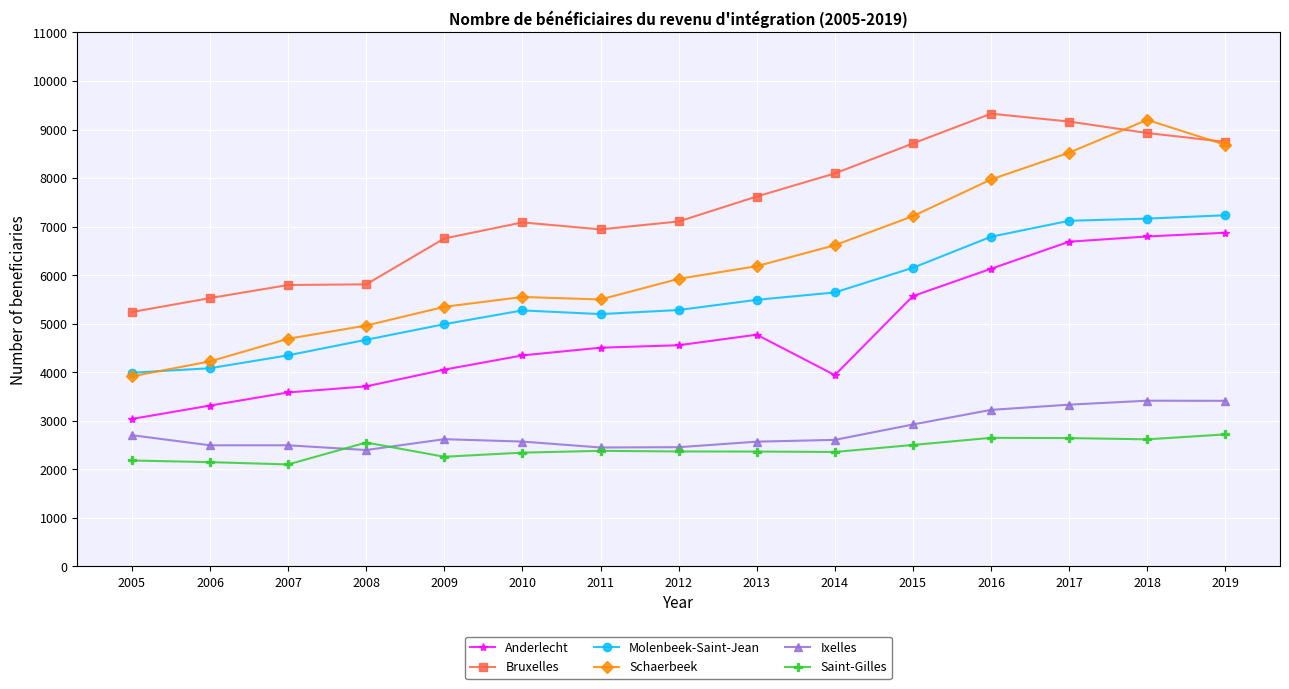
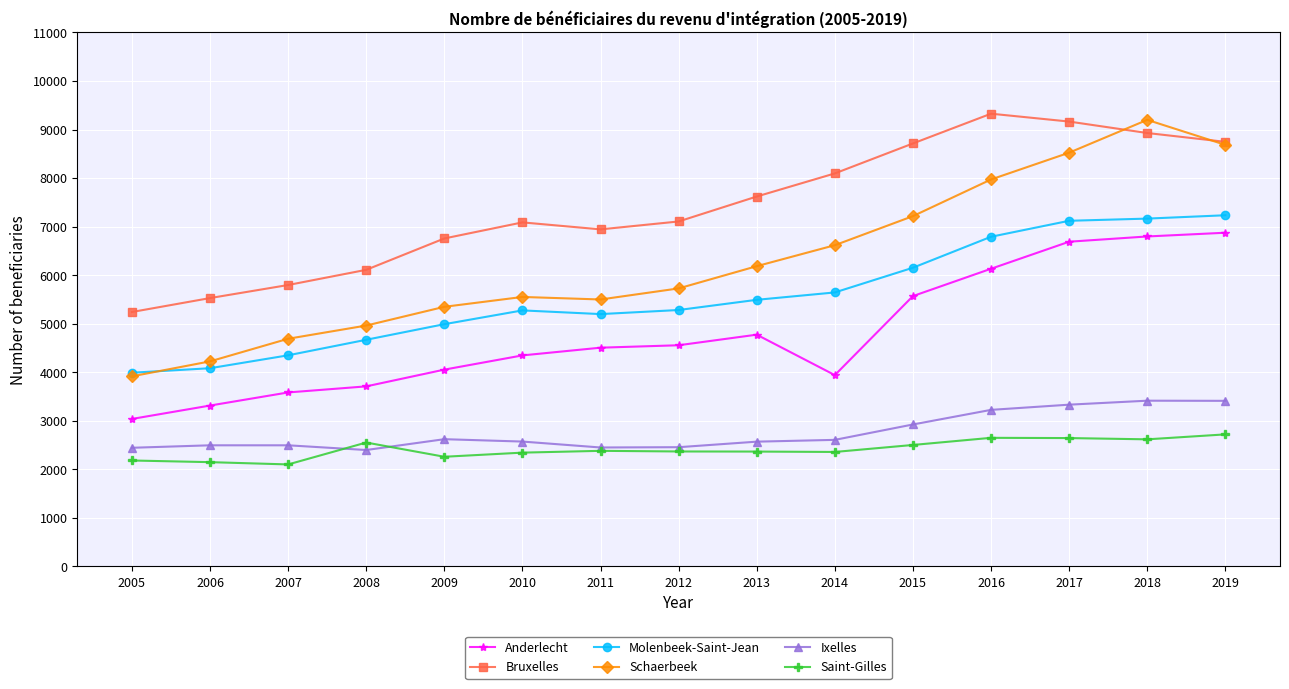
  {
    "Anderlecht": {
      "2005": 3000,
      "2006": 3300,
      "2007": 3600,
      "2008": 3700,
      "2009": 4100,
      "2010": 4300,
      "2011": 4500,
      "2012": 4600,
      "2013": 4800,
      "2014": 3900,
      "2015": 5600,
      "2016": 6100,
      "2017": 6700,
      "2018": 6800,
      "2019": 6900
    },
    "Bruxelles": {
      "2005": 5200,
      "2006": 5500,
      "2007": 5800,
-     "2008": 5800,
+     "2008": 6100,
      "2009": 6800,
      "2010": 7100,
      "2011": 6900,
      "2012": 7100,
      "2013": 7600,
      "2014": 8100,
      "2015": 8700,
      "2016": 9300,
      "2017": 9200,
      "2018": 8900,
      "2019": 8700
    },
    "Molenbeek-Saint-Jean": {
      "2005": 4000,
      "2006": 4100,
      "2007": 4300,
      "2008": 4700,
      "2009": 5000,
      "2010": 5300,
      "2011": 5200,
      "2012": 5300,
      "2013": 5500,
      "2014": 5600,
      "2015": 6200,
      "2016": 6800,
      "2017": 7100,
      "2018": 7200,
      "2019": 7200
    },
    "Schaerbeek": {
      "2005": 3900,
      "2006": 4200,
      "2007": 4700,
      "2008": 5000,
      "2009": 5300,
      "2010": 5600,
      "2011": 5500,
-     "2012": 5900,
+     "2012": 5700,
      "2013": 6200,
      "2014": 6600,
      "2015": 7200,
      "2016": 8000,
      "2017": 8500,
      "2018": 9200,
      "2019": 8700
    },
    "Ixelles": {
-     "2005": 2700,
+     "2005": 2400,
      "2006": 2500,
      "2007": 2500,
      "2008": 2400,
      "2009": 2600,
      "2010": 2600,
      "2011": 2500,
      "2012": 2500,
      "2013": 2600,
      "2014": 2600,
      "2015": 2900,
      "2016": 3200,
      "2017": 3300,
      "2018": 3400,
      "2019": 3400
    },
    "Saint-Gilles": {
      "2005": 2200,
      "2006": 2100,
      "2007": 2100,
      "2008": 2600,
      "2009": 2300,
      "2010": 2300,
      "2011": 2400,
      "2012": 2400,
      "2013": 2400,
      "2014": 2400,
      "2015": 2500,
      "2016": 2600,
      "2017": 2600,
      "2018": 2600,
      "2019": 2700
    }
  }
